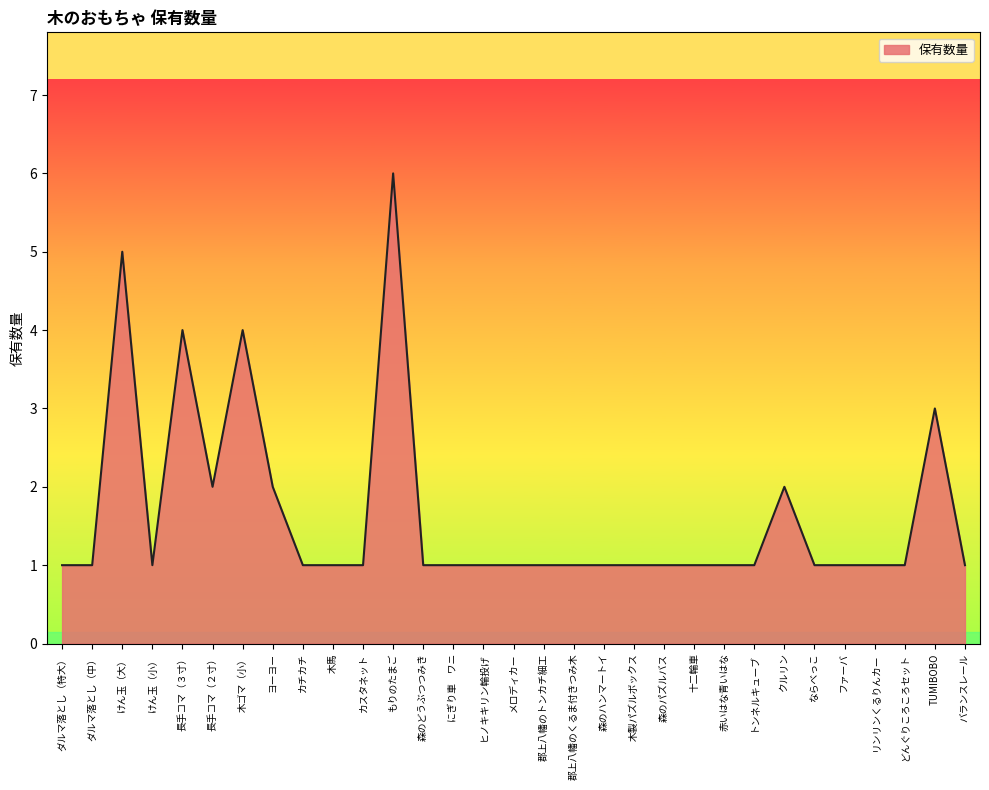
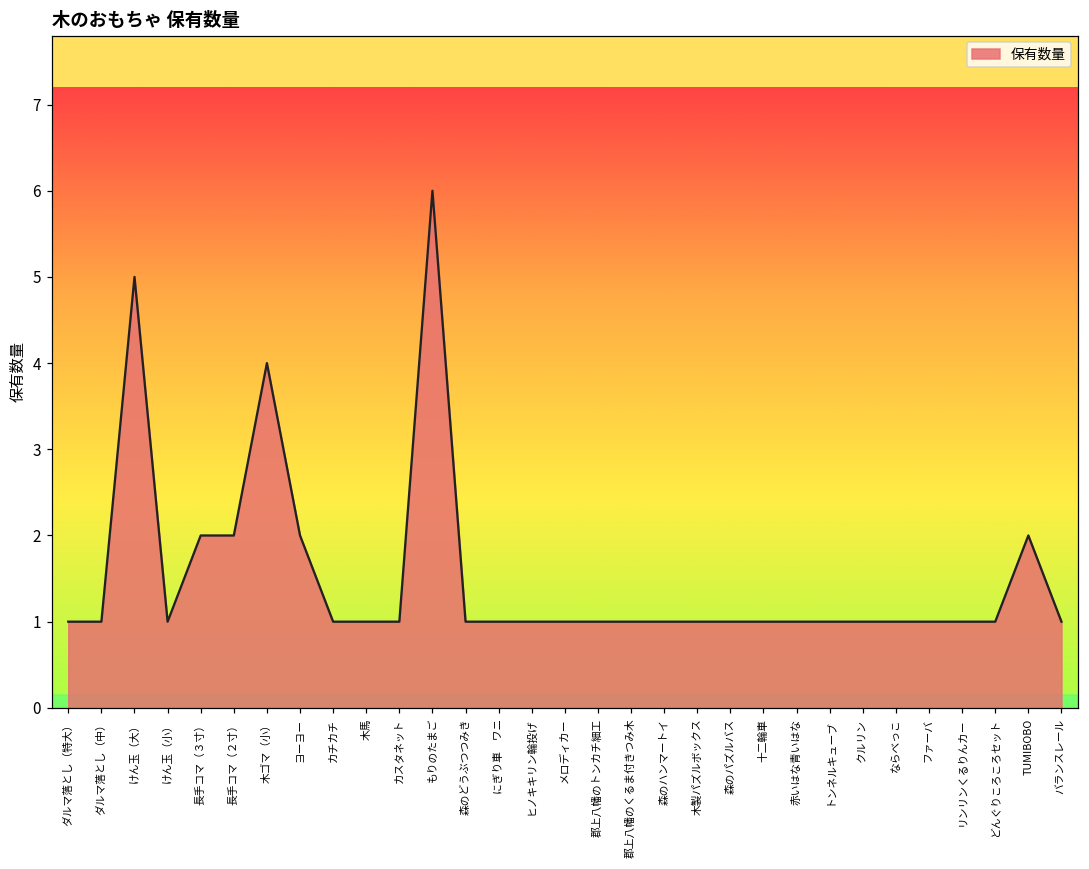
  {
    "ダルマ落とし（特大）": 1,
    "ダルマ落とし（中）": 1,
    "けん玉（大）": 5,
    "けん玉（小）": 1,
-   "長手コマ（３寸）": 4,
+   "長手コマ（３寸）": 2,
    "長手コマ（２寸）": 2,
    "木ゴマ（小）": 4,
    "ヨーヨー": 2,
    "カチカチ": 1,
    "木馬": 1,
    "カスタネット": 1,
    "もりのたまご": 6,
    "森のどうぶつつみき": 1,
    "にぎり車 ワニ": 1,
    "ヒノキキリン輪投げ": 1,
    "メロディカー": 1,
    "郡上八幡のトンカチ細工": 1,
    "郡上八幡のくるま付きつみ木": 1,
    "森のハンマートイ": 1,
    "木製パズルボックス": 1,
    "森のパズルバス": 1,
    "十二輪車": 1,
    "赤いはな青いはな": 1,
    "トンネルキューブ": 1,
-   "クルリン": 2,
+   "クルリン": 1,
    "ならべっこ": 1,
    "ファーバ": 1,
    "リンリンくるりんカー": 1,
    "どんぐりころころセット": 1,
-   "TUMIBOBO": 3,
+   "TUMIBOBO": 2,
    "バランスレール": 1
  }
